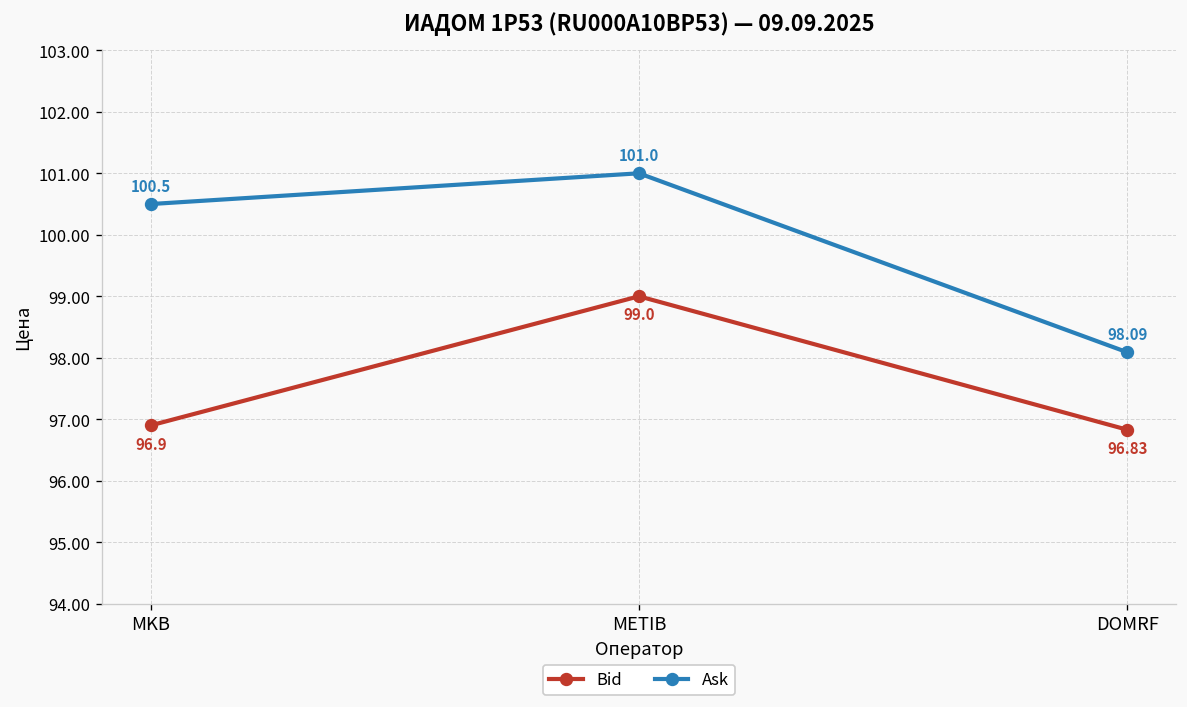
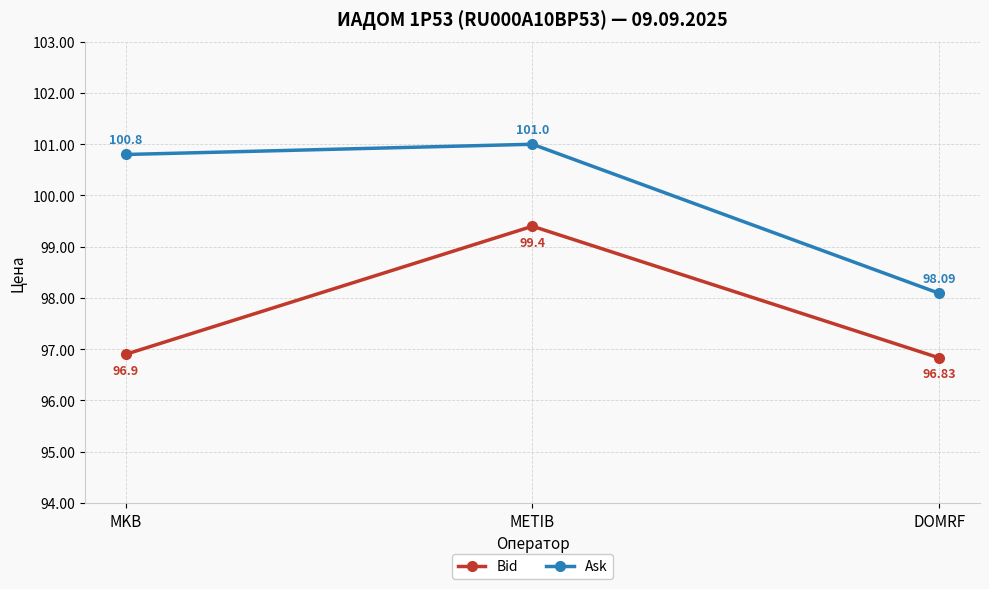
  {
    "Bid": {
      "MKB": 96.9,
-     "METIB": 99.0,
+     "METIB": 99.4,
      "DOMRF": 96.83
    },
    "Ask": {
-     "MKB": 100.5,
+     "MKB": 100.8,
      "METIB": 101.0,
      "DOMRF": 98.09
    }
  }
